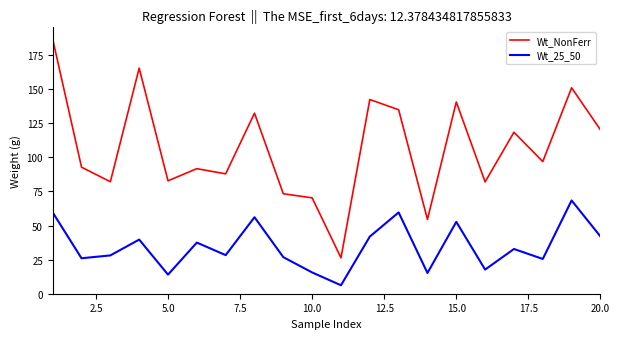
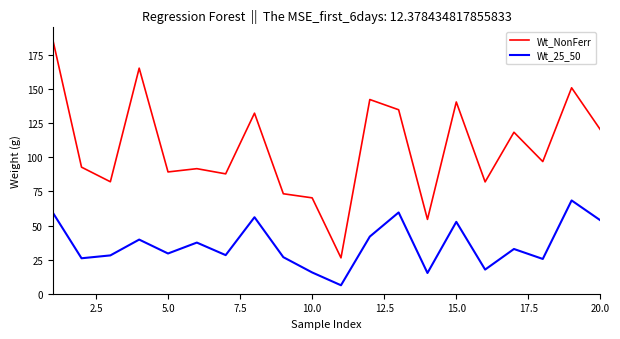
  {
    "Wt_NonFerr": {
-     "5.0": 83,
+     "5.0": 89,
      "10.0": 70,
      "15.0": 141,
      "20.0": 120
    },
    "Wt_25_50": {
-     "5.0": 14,
+     "5.0": 30,
      "10.0": 16,
      "15.0": 53,
-     "20.0": 42
+     "20.0": 54
    }
  }
